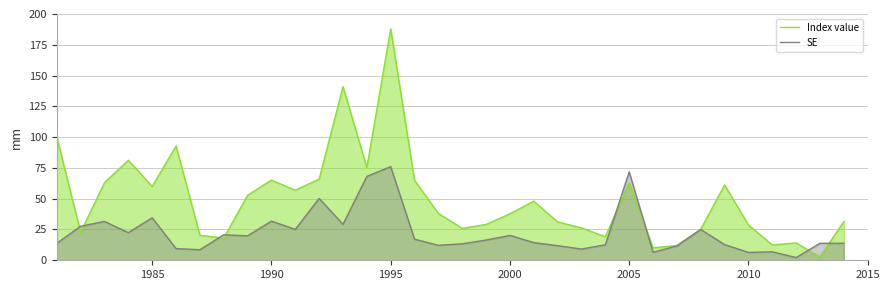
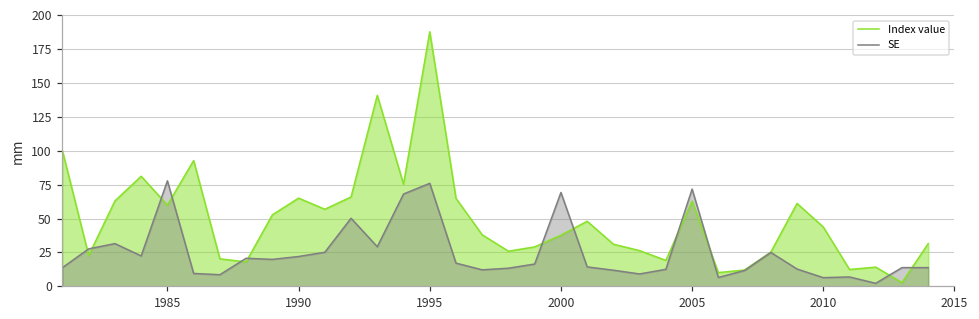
  {
    "Index value": {
      "1985": 60,
      "1990": 65,
      "1995": 188,
      "2000": 38,
      "2005": 63,
-     "2010": 29
+     "2010": 44
    },
    "SE": {
-     "1985": 35,
-     "1990": 32,
+     "1985": 78,
+     "1990": 22,
      "1995": 76,
-     "2000": 20,
+     "2000": 69,
      "2005": 72,
      "2010": 6
    }
  }
